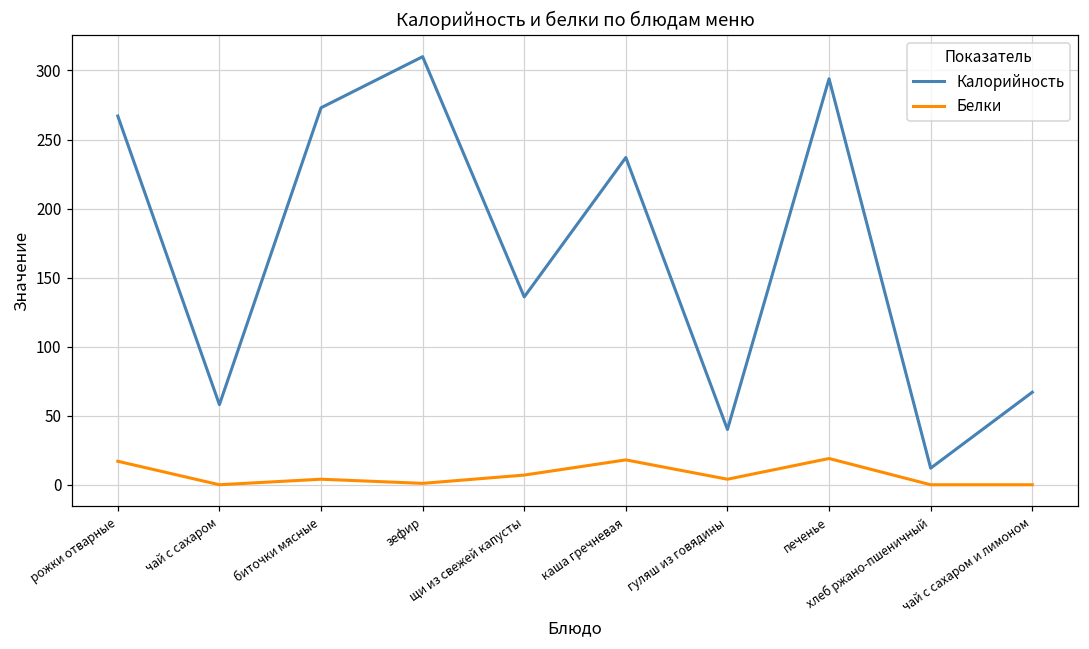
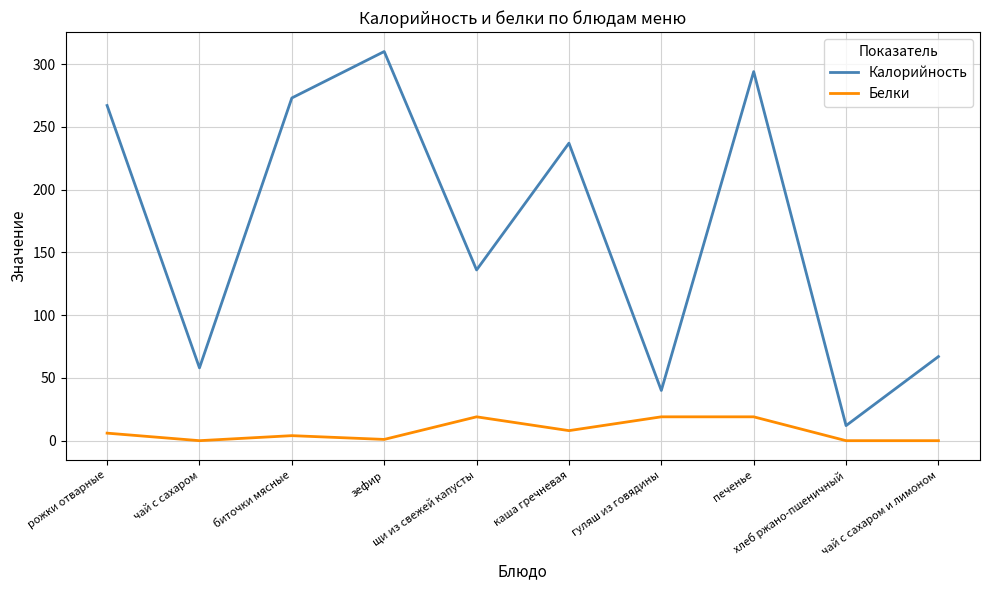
  {
    "Калорийность": {
      "рожки отварные": 267,
      "чай с сахаром": 58,
      "биточки мясные": 273,
      "зефир": 310,
      "щи из свежей капусты": 136,
      "каша гречневая": 237,
      "гуляш из говядины": 40,
      "печенье": 294,
      "хлеб ржано-пшеничный": 12,
      "чай с сахаром и лимоном": 67
    },
    "Белки": {
-     "рожки отварные": 17,
+     "рожки отварные": 6,
      "чай с сахаром": 0,
      "биточки мясные": 4,
      "зефир": 1,
-     "щи из свежей капусты": 7,
-     "каша гречневая": 18,
-     "гуляш из говядины": 4,
+     "щи из свежей капусты": 19,
+     "каша гречневая": 8,
+     "гуляш из говядины": 19,
      "печенье": 19,
      "хлеб ржано-пшеничный": 0,
      "чай с сахаром и лимоном": 0
    }
  }
